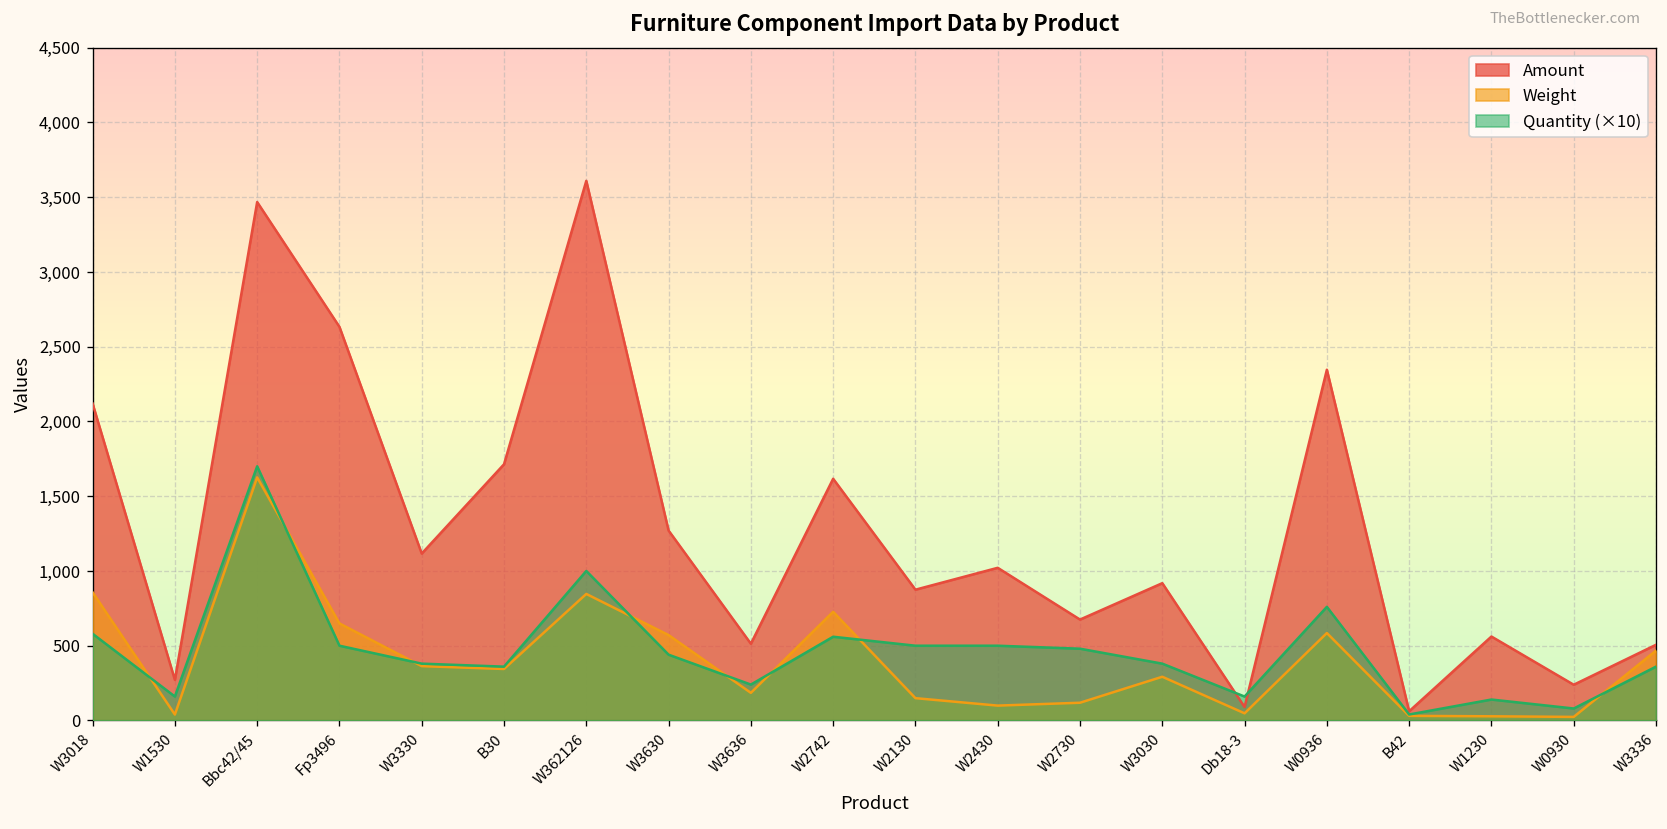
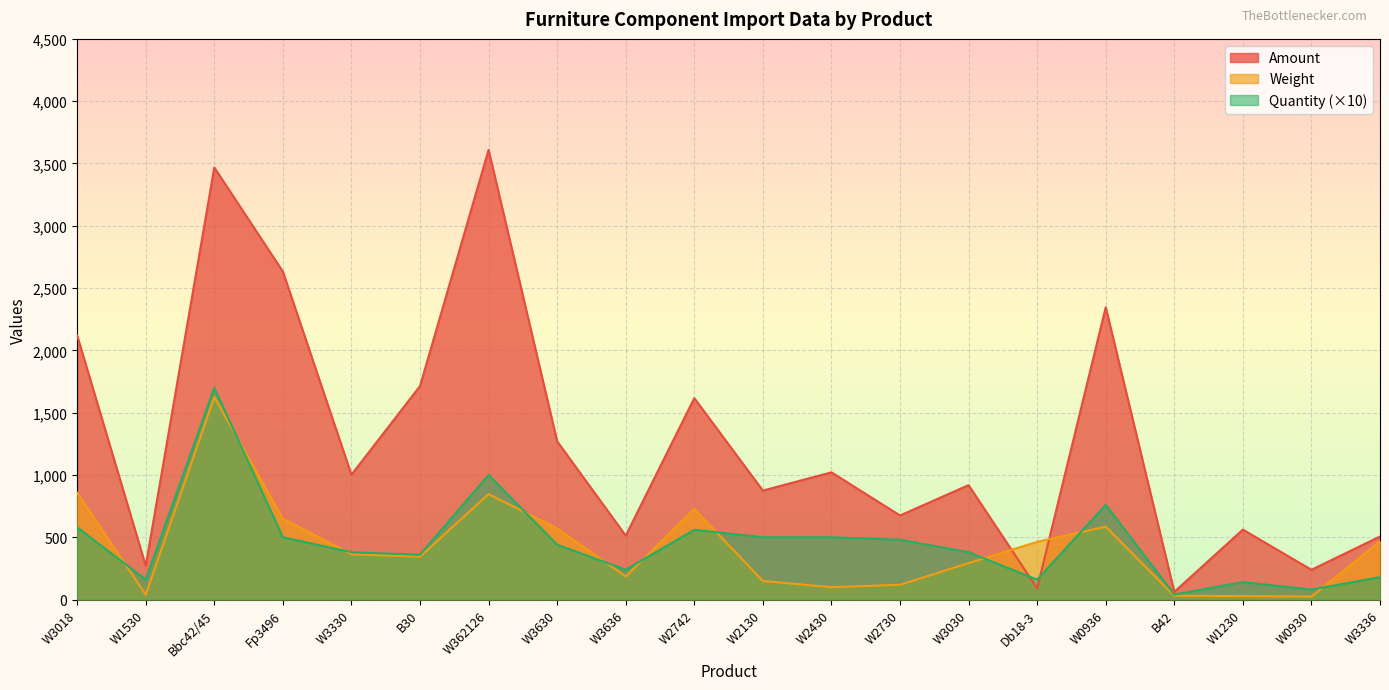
  {
    "Amount": {
      "W3018": "2,120",
      "W1530": "270",
      "Bbc42/45": "3,470",
      "Fp3496": "2,630",
-     "W3330": "1,120",
+     "W3330": "1,000",
      "B30": "1,710",
      "W362126": "3,610",
      "W3630": "1,270",
      "W3636": "510",
      "W2742": "1,620",
      "W2130": "870",
      "W2430": "1,020",
      "W2730": "670",
      "W3030": "920",
      "Db18-3": "90",
      "W0936": "2,350",
      "B42": "60",
      "W1230": "560",
      "W0930": "240",
      "W3336": "510"
    },
    "Weight": {
      "W3018": "860",
      "W1530": "40",
      "Bbc42/45": "1,630",
      "Fp3496": "650",
      "W362126": "850",
      "W3630": "570",
      "W3636": "180",
      "W2742": "730",
      "W2130": "150",
      "W2430": "100",
      "W2730": "120",
      "W3030": "290",
-     "Db18-3": "50",
+     "Db18-3": "460",
      "W0936": "580",
      "W1230": "30",
      "W0930": "20",
      "W3336": "470"
    },
    "Quantity (×10)": {
      "W3018": "580",
      "W1530": "160",
      "Bbc42/45": "1,700",
      "Fp3496": "500",
      "W362126": "1,000",
      "W3630": "440",
      "W3636": "240",
      "W2742": "560",
      "W2130": "500",
      "W2430": "500",
      "W2730": "480",
      "W3030": "380",
      "Db18-3": "160",
      "W0936": "760",
      "W1230": "140",
      "W0930": "80",
-     "W3336": "360"
+     "W3336": "180"
    }
  }
